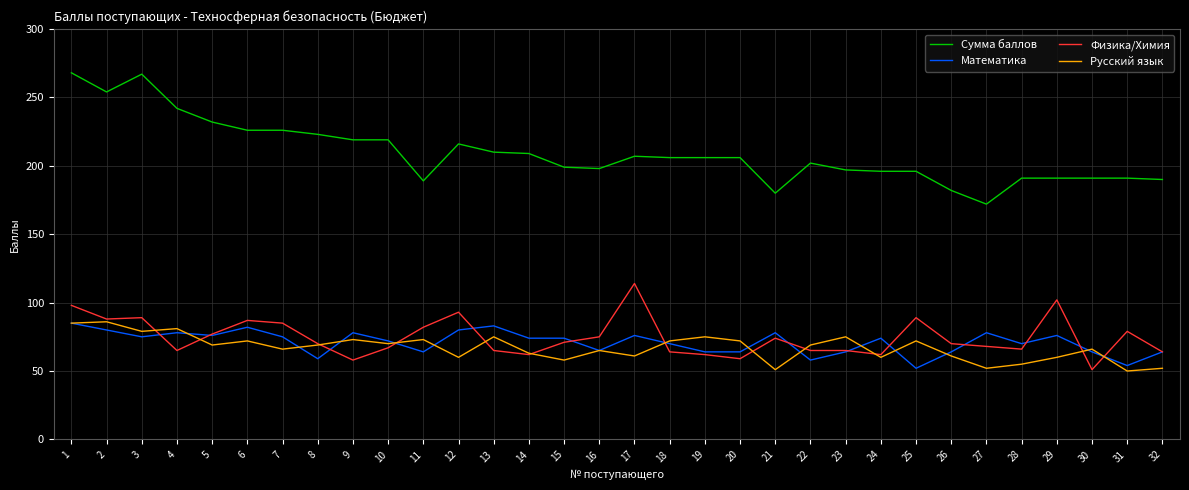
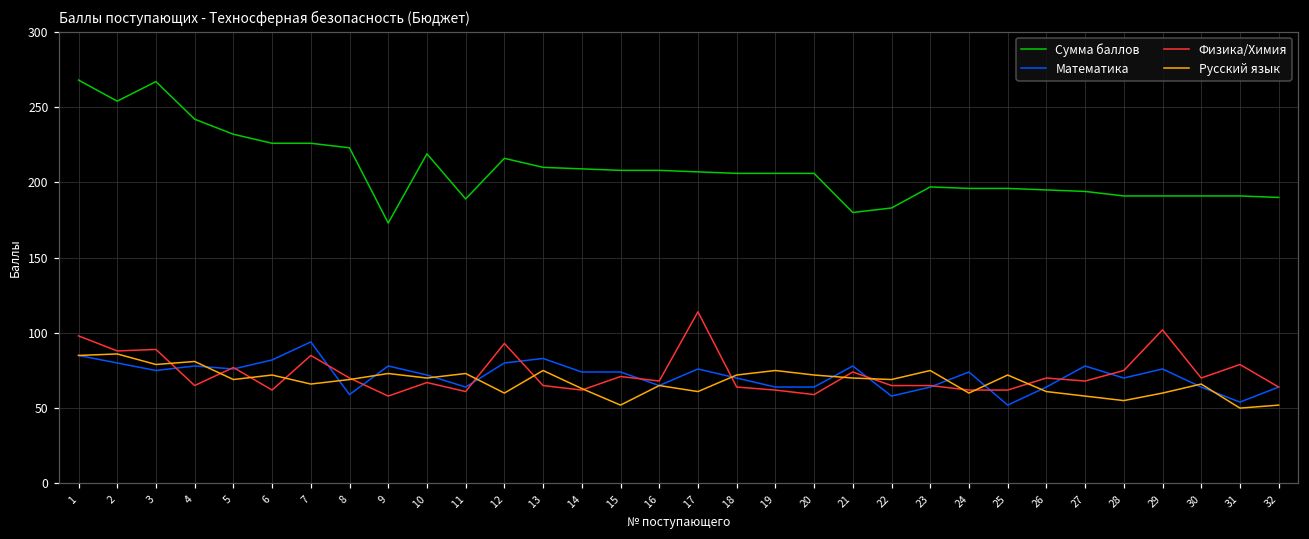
  {
    "Сумма баллов": {
      "1": 268,
      "2": 254,
      "3": 267,
      "4": 242,
      "5": 232,
      "6": 226,
      "7": 226,
      "8": 223,
-     "9": 219,
+     "9": 173,
      "10": 219,
      "11": 189,
      "12": 216,
      "13": 210,
      "14": 209,
-     "15": 199,
-     "16": 198,
+     "15": 208,
+     "16": 208,
      "17": 207,
      "18": 206,
      "19": 206,
      "20": 206,
      "21": 180,
-     "22": 202,
+     "22": 183,
      "23": 197,
      "24": 196,
      "25": 196,
-     "26": 182,
-     "27": 172,
+     "26": 195,
+     "27": 194,
      "28": 191,
      "29": 191,
      "30": 191,
      "31": 191,
      "32": 190
    },
    "Математика": {
      "2": 80,
      "3": 75,
      "4": 78,
      "6": 82,
-     "7": 75,
+     "7": 94,
      "8": 59,
      "9": 78,
      "10": 72,
      "11": 64,
      "12": 80,
      "13": 83,
      "14": 74,
      "15": 74,
      "17": 76,
      "18": 70,
      "19": 64,
      "20": 64,
      "21": 78,
      "22": 58,
      "24": 74,
      "25": 52,
      "26": 64,
      "27": 78,
      "28": 70,
      "29": 76,
      "30": 64,
      "31": 54
    },
    "Физика/Химия": {
      "1": 98,
      "2": 88,
      "3": 89,
      "4": 65,
-     "6": 87,
+     "6": 62,
      "7": 85,
      "9": 58,
      "10": 67,
-     "11": 82,
+     "11": 61,
      "12": 93,
      "13": 65,
      "15": 71,
-     "16": 75,
+     "16": 68,
      "17": 114,
      "18": 64,
      "19": 62,
      "20": 59,
      "21": 74,
      "22": 65,
      "24": 62,
-     "25": 89,
+     "25": 62,
      "26": 70,
      "27": 68,
-     "28": 66,
+     "28": 75,
      "29": 102,
-     "30": 51,
+     "30": 70,
      "31": 79
    },
    "Русский язык": {
      "2": 86,
      "3": 79,
      "4": 81,
      "5": 69,
      "6": 72,
      "7": 66,
      "9": 73,
      "10": 70,
      "11": 73,
      "12": 60,
      "13": 75,
-     "15": 58,
+     "15": 52,
      "17": 61,
      "18": 72,
      "19": 75,
      "20": 72,
-     "21": 51,
+     "21": 70,
      "22": 69,
      "23": 75,
      "24": 60,
      "25": 72,
      "26": 61,
-     "27": 52,
+     "27": 58,
      "28": 55,
      "29": 60,
      "30": 66,
      "31": 50,
      "32": 52
    }
  }
